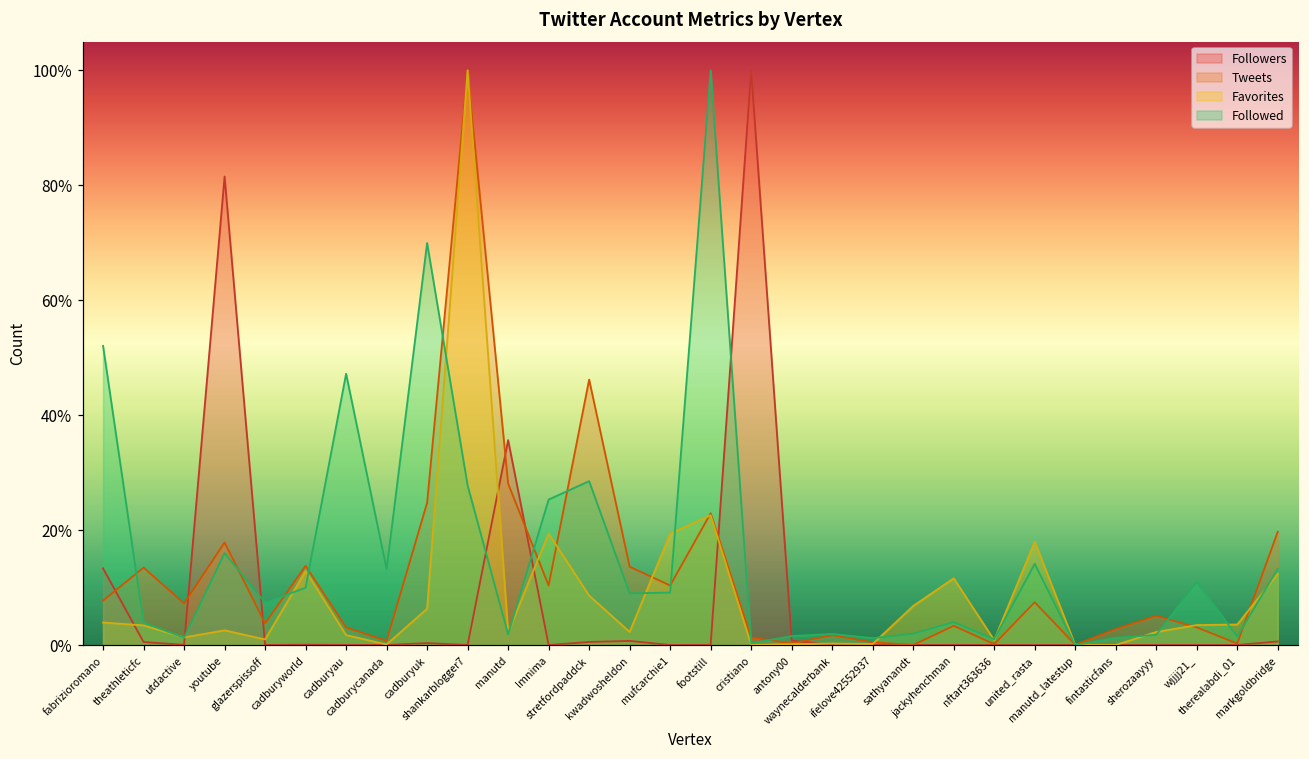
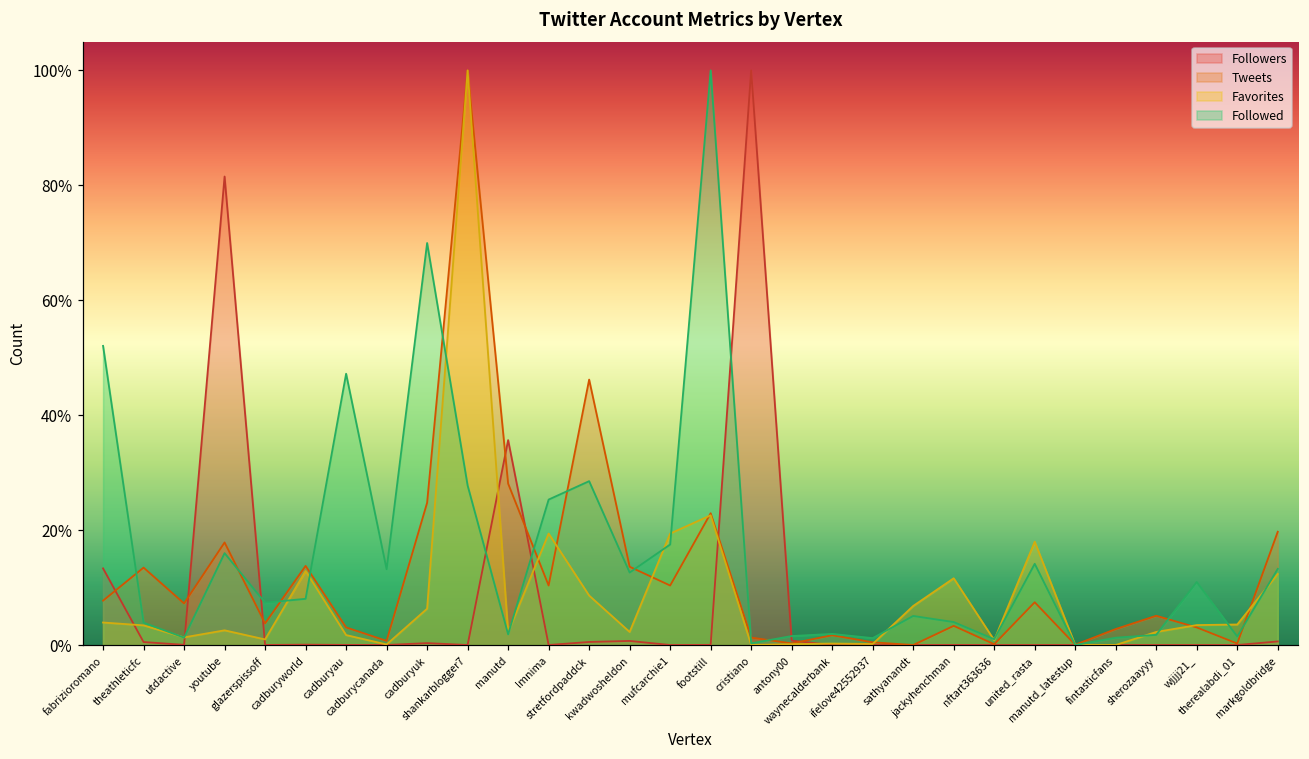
  {
    "Followed": {
      "fabrizioromano": "52%",
      "youtube": "16%",
      "glazerspissoff": "7%",
-     "cadburyworld": "10%",
+     "cadburyworld": "8%",
      "cadburyau": "47%",
      "cadburycanada": "13%",
      "cadburyuk": "70%",
      "shankarblogger7": "28%",
      "lmnima": "25%",
      "stretfordpaddck": "29%",
-     "kwadwosheldon": "9%",
-     "mufcarchie1": "9%",
+     "kwadwosheldon": "13%",
+     "mufcarchie1": "17%",
      "footstill": "100%",
      "antony00": "2%",
      "ifelove42552937": "1%",
-     "sathyanandt": "2%",
+     "sathyanandt": "5%",
      "jackyhenchman": "4%",
      "united_rasta": "14%",
      "fintasticfans": "1%",
      "sherozaayyy": "2%",
      "wjjjj21_": "11%",
      "therealabdi_01": "1%",
      "markgoldbridge": "13%"
    }
  }
